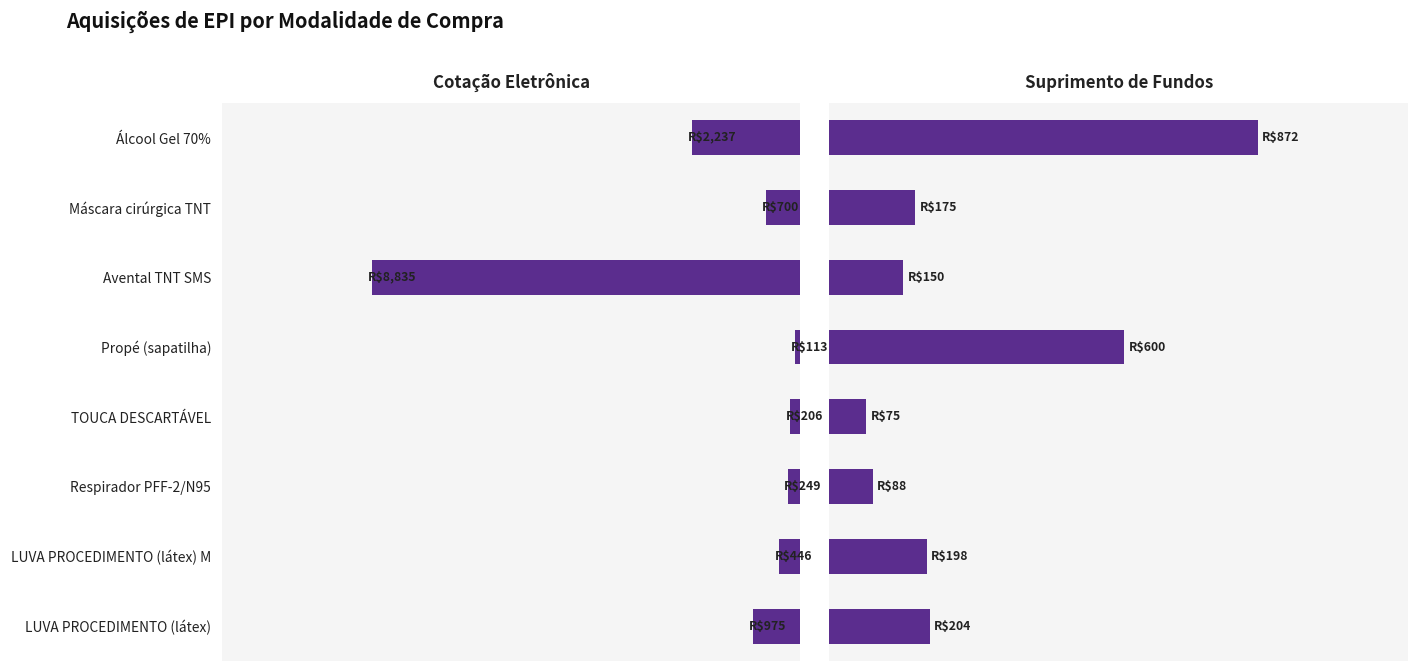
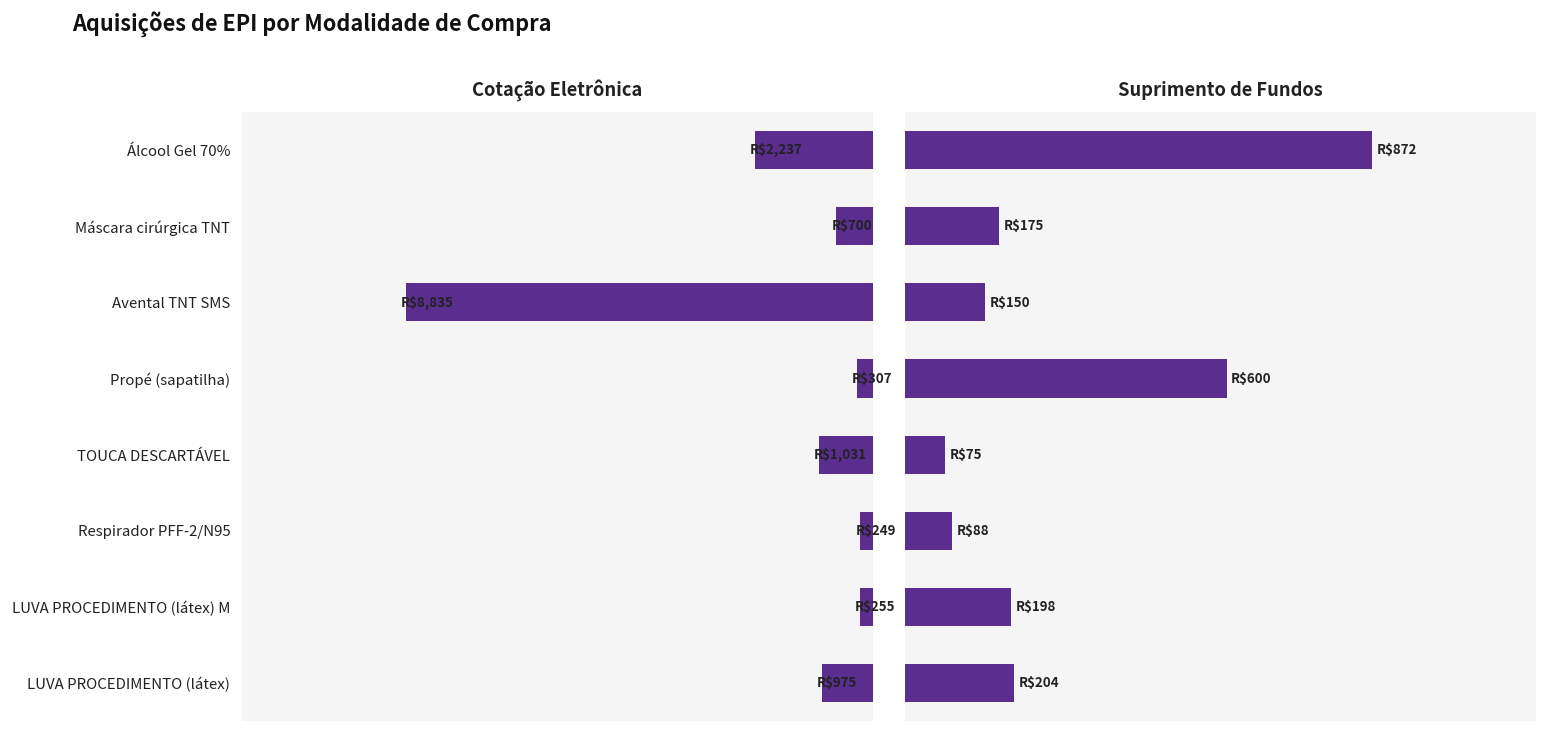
  {
    "Cotação Eletrônica": {
      "Álcool Gel 70%": "$2,237",
      "Máscara cirúrgica TNT": "$700",
      "Avental TNT SMS": "$8,835",
-     "Propé (sapatilha)": "$113",
-     "TOUCA DESCARTÁVEL": "$206",
+     "Propé (sapatilha)": "$307",
+     "TOUCA DESCARTÁVEL": "$1,031",
      "Respirador PFF-2/N95": "$249",
-     "LUVA PROCEDIMENTO (látex) M": "$446",
+     "LUVA PROCEDIMENTO (látex) M": "$255",
      "LUVA PROCEDIMENTO (látex)": "$975"
    }
  }
